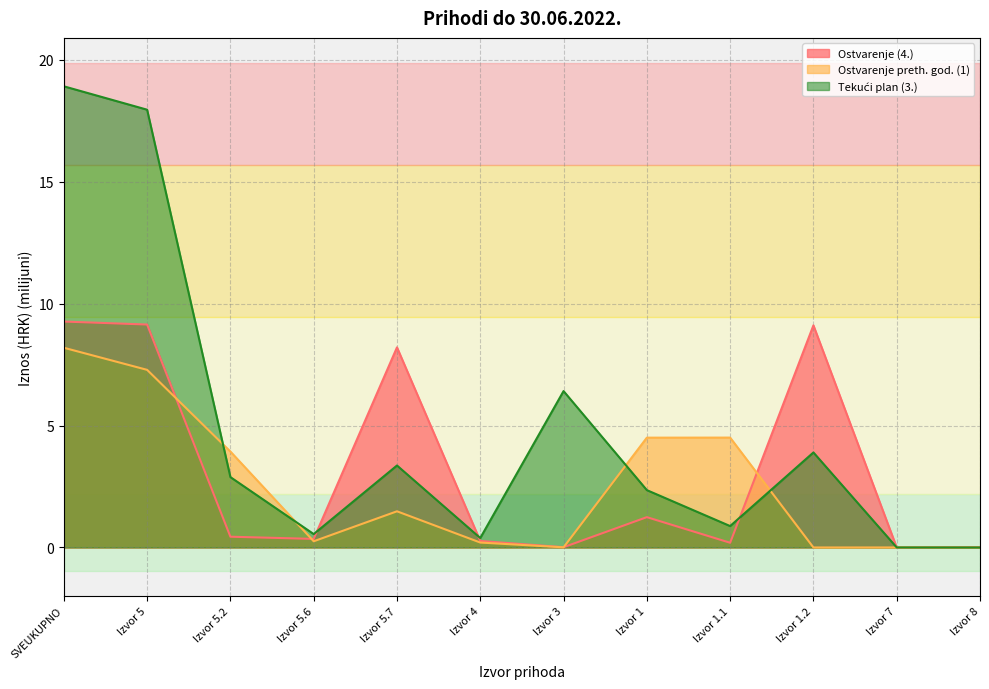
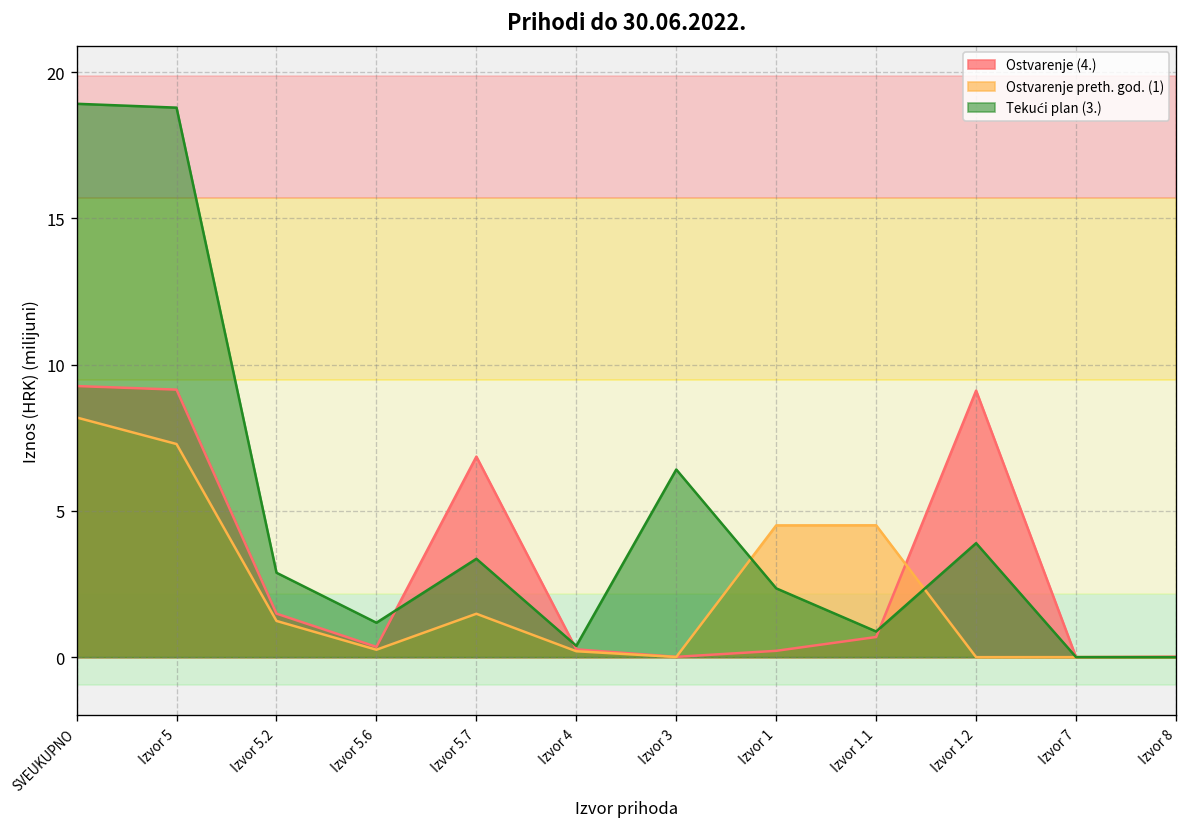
  {
    "Ostvarenje (4.)": {
      "SVEUKUPNO": 9.3,
      "Izvor 5": 9.1,
-     "Izvor 5.2": 0.4,
-     "Izvor 5.7": 8.2,
-     "Izvor 1": 1.2,
-     "Izvor 1.1": 0.2,
+     "Izvor 5.2": 1.5,
+     "Izvor 5.7": 6.9,
+     "Izvor 1": 0.2,
+     "Izvor 1.1": 0.7,
      "Izvor 1.2": 9.1
    },
    "Ostvarenje preth. god. (1)": {
      "SVEUKUPNO": 8.2,
      "Izvor 5": 7.3,
-     "Izvor 5.2": 3.9,
+     "Izvor 5.2": 1.2,
      "Izvor 5.7": 1.5,
      "Izvor 1": 4.5,
      "Izvor 1.1": 4.5,
      "Izvor 1.2": 0.0
    },
    "Tekući plan (3.)": {
      "SVEUKUPNO": 18.9,
-     "Izvor 5": 18.0,
+     "Izvor 5": 18.8,
      "Izvor 5.2": 2.9,
-     "Izvor 5.6": 0.5,
+     "Izvor 5.6": 1.2,
      "Izvor 5.7": 3.4,
      "Izvor 4": 0.4,
      "Izvor 3": 6.4,
      "Izvor 1": 2.4,
      "Izvor 1.1": 0.9,
      "Izvor 1.2": 3.9
    }
  }
